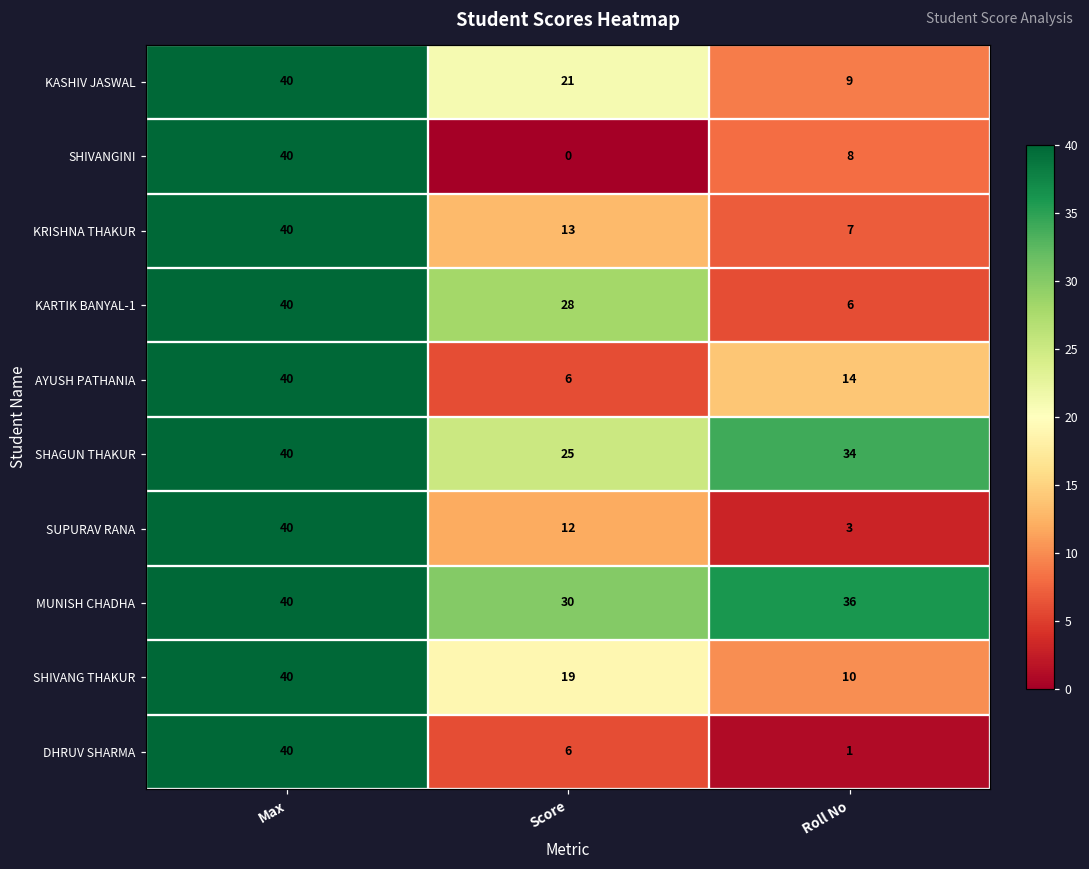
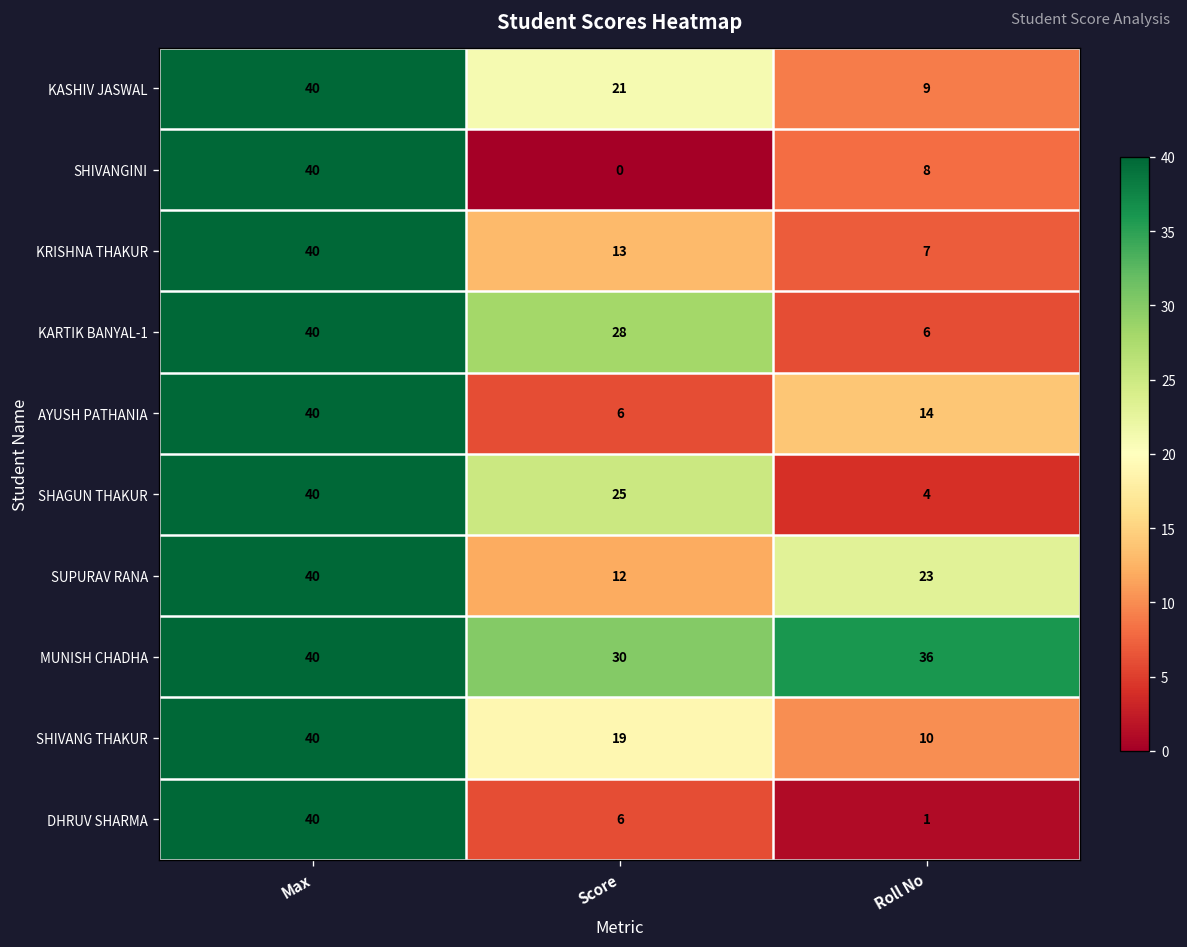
  {
    "KASHIV JASWAL": {
      "Max": 40,
      "Score": 21,
      "Roll No": 9
    },
    "SHIVANGINI": {
      "Max": 40,
      "Score": 0,
      "Roll No": 8
    },
    "KRISHNA THAKUR": {
      "Max": 40,
      "Score": 13,
      "Roll No": 7
    },
    "KARTIK BANYAL-1": {
      "Max": 40,
      "Score": 28,
      "Roll No": 6
    },
    "AYUSH PATHANIA": {
      "Max": 40,
      "Score": 6,
      "Roll No": 14
    },
    "SHAGUN THAKUR": {
      "Max": 40,
      "Score": 25,
-     "Roll No": 34
+     "Roll No": 4
    },
    "SUPURAV RANA": {
      "Max": 40,
      "Score": 12,
-     "Roll No": 3
+     "Roll No": 23
    },
    "MUNISH CHADHA": {
      "Max": 40,
      "Score": 30,
      "Roll No": 36
    },
    "SHIVANG THAKUR": {
      "Max": 40,
      "Score": 19,
      "Roll No": 10
    },
    "DHRUV SHARMA": {
      "Max": 40,
      "Score": 6,
      "Roll No": 1
    }
  }
